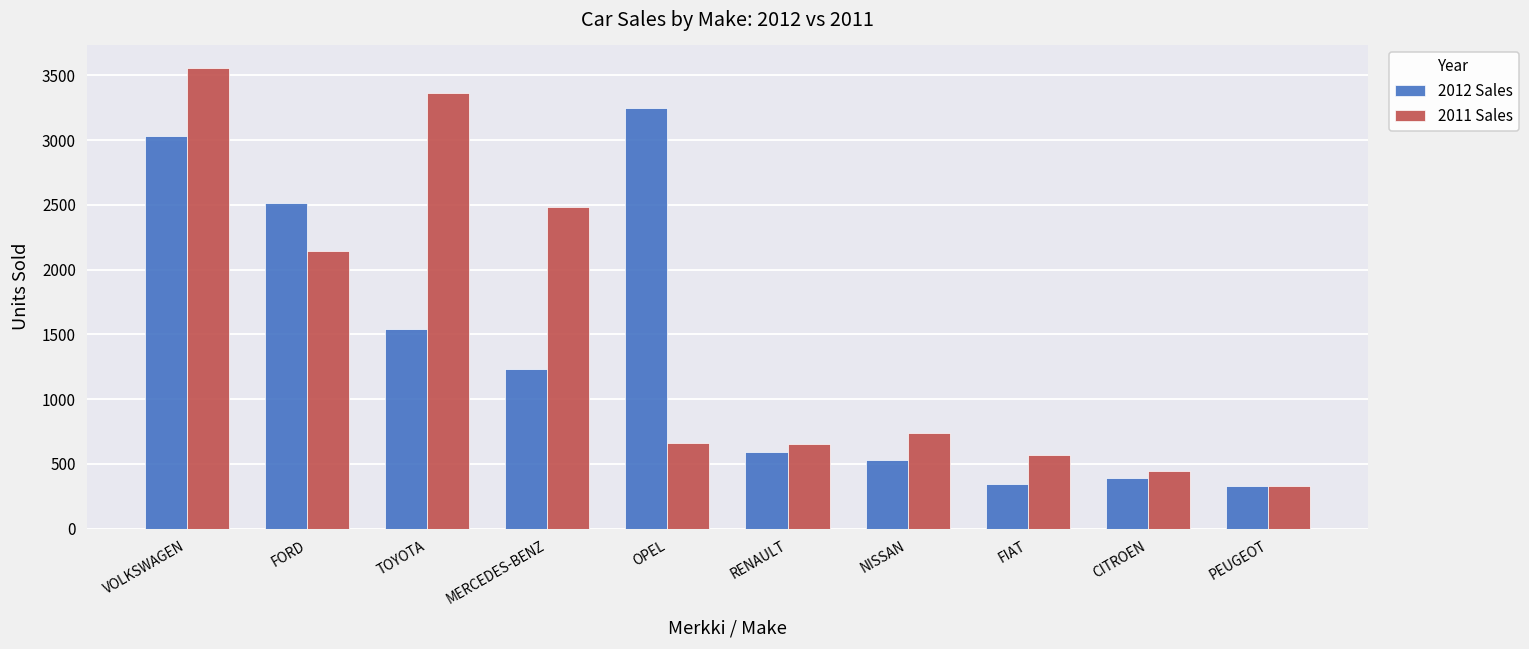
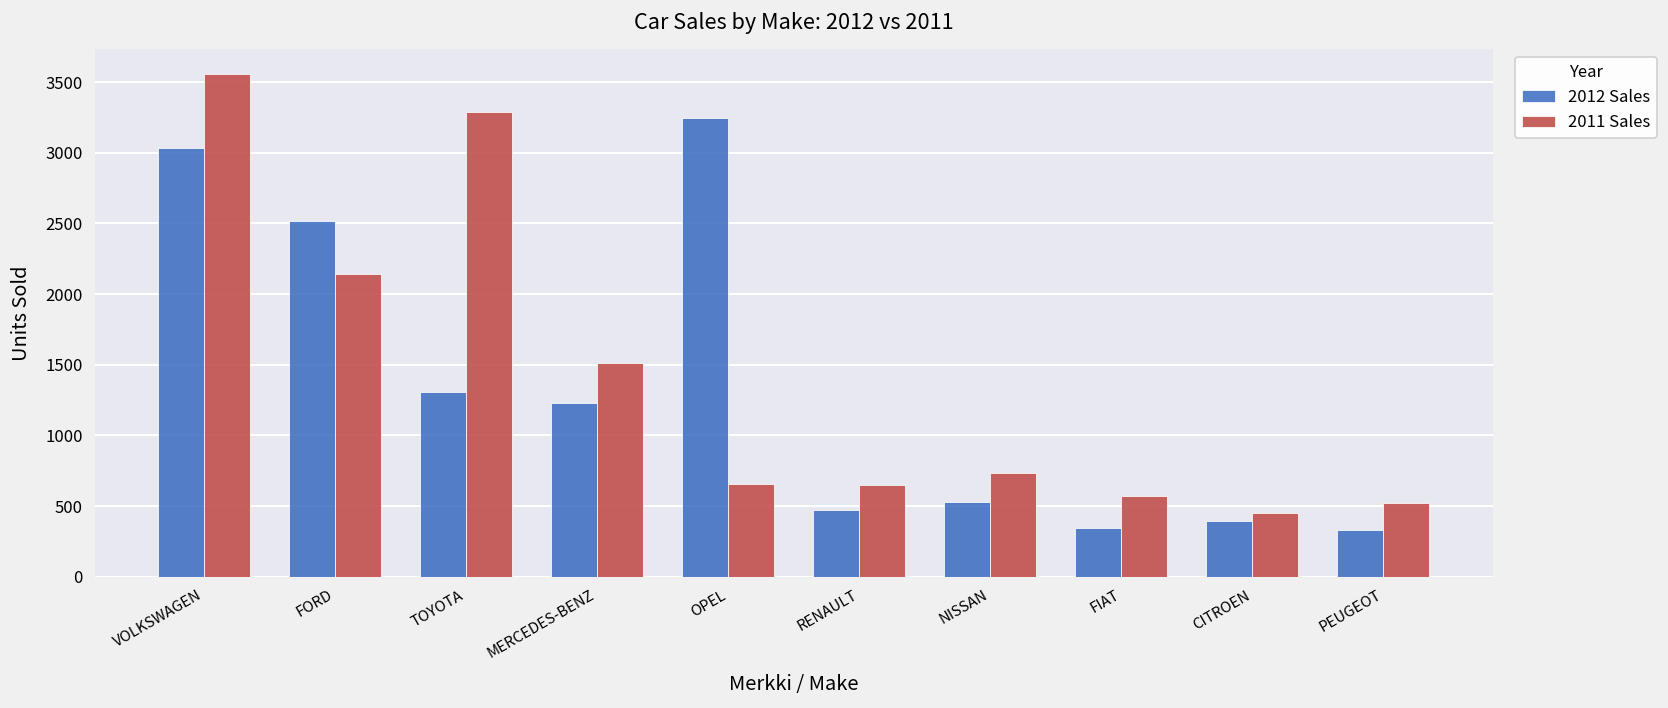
  {
    "2012 Sales": {
      "VOLKSWAGEN": 3040,
      "FORD": 2520,
-     "TOYOTA": 1540,
+     "TOYOTA": 1310,
      "MERCEDES-BENZ": 1230,
      "OPEL": 3250,
-     "RENAULT": 590,
+     "RENAULT": 470,
      "NISSAN": 530,
      "FIAT": 350,
      "CITROEN": 390,
      "PEUGEOT": 330
    },
    "2011 Sales": {
      "VOLKSWAGEN": 3560,
      "FORD": 2140,
-     "TOYOTA": 3360,
-     "MERCEDES-BENZ": 2480,
+     "TOYOTA": 3290,
+     "MERCEDES-BENZ": 1510,
      "OPEL": 660,
      "RENAULT": 650,
      "NISSAN": 740,
      "FIAT": 570,
      "CITROEN": 450,
-     "PEUGEOT": 330
+     "PEUGEOT": 530
    }
  }
